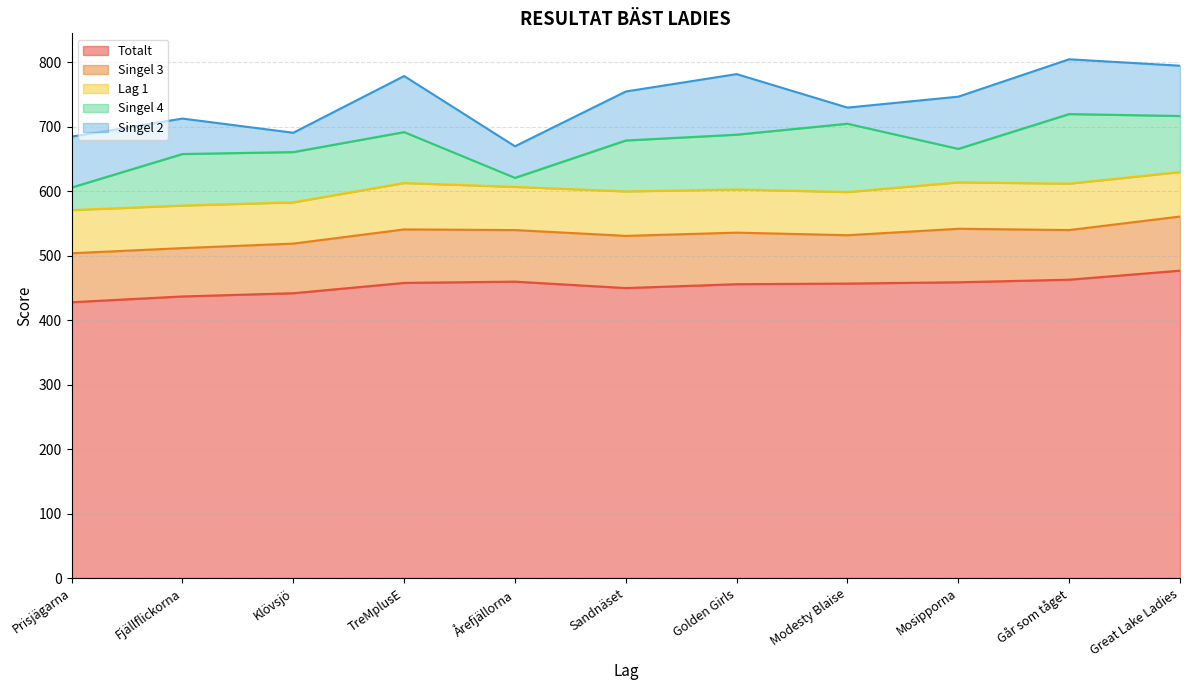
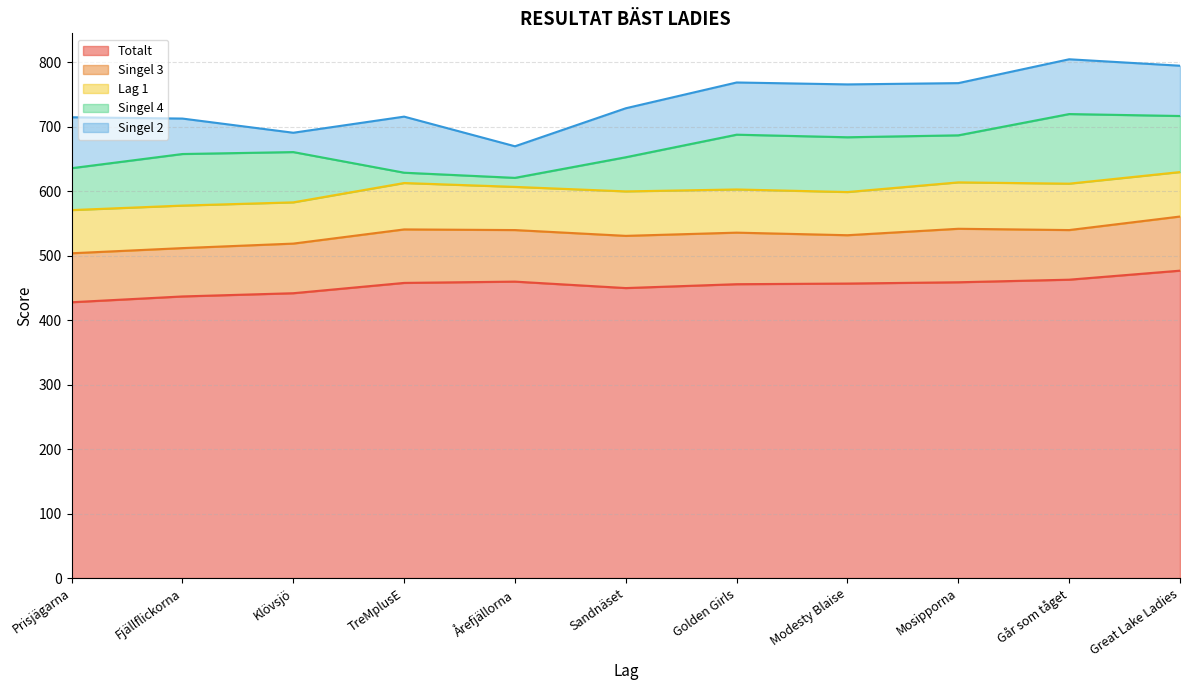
  {
    "Singel 4": {
-     "Prisjägarna": 40,
+     "Prisjägarna": 70,
      "Fjällflickorna": 80,
      "Klövsjö": 80,
-     "TreMplusE": 80,
+     "TreMplusE": 20,
      "Årefjällorna": 10,
-     "Sandnäset": 80,
+     "Sandnäset": 50,
      "Golden Girls": 90,
-     "Modesty Blaise": 110,
-     "Mosipporna": 50,
+     "Modesty Blaise": 90,
+     "Mosipporna": 70,
      "Går som tåget": 110,
      "Great Lake Ladies": 90
    },
    "Singel 2": {
      "Prisjägarna": 80,
      "Fjällflickorna": 60,
      "Klövsjö": 30,
      "TreMplusE": 90,
      "Årefjällorna": 50,
      "Sandnäset": 80,
-     "Golden Girls": 90,
-     "Modesty Blaise": 30,
+     "Golden Girls": 80,
+     "Modesty Blaise": 80,
      "Mosipporna": 80,
      "Går som tåget": 90,
      "Great Lake Ladies": 80
    }
  }
